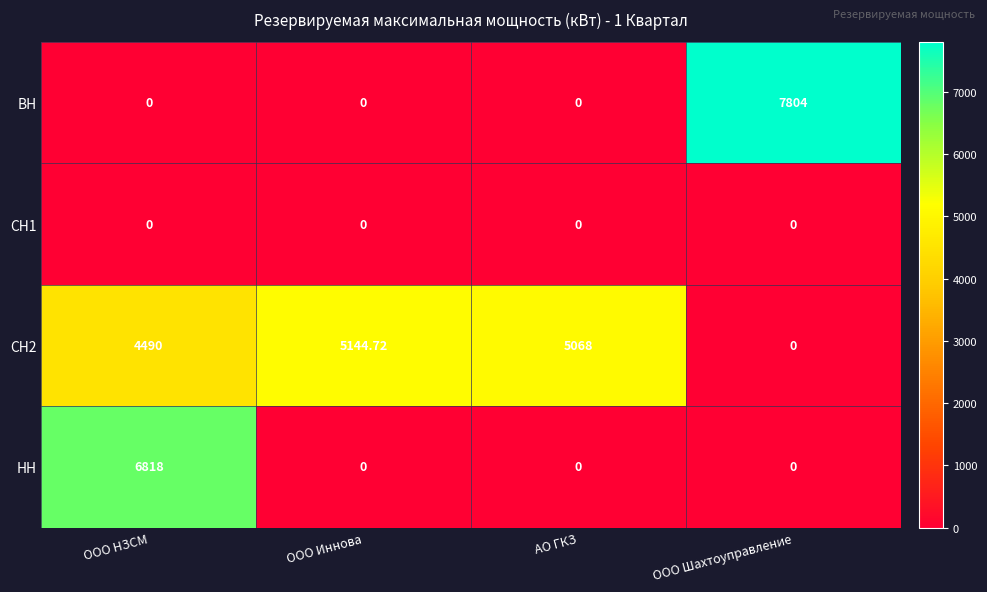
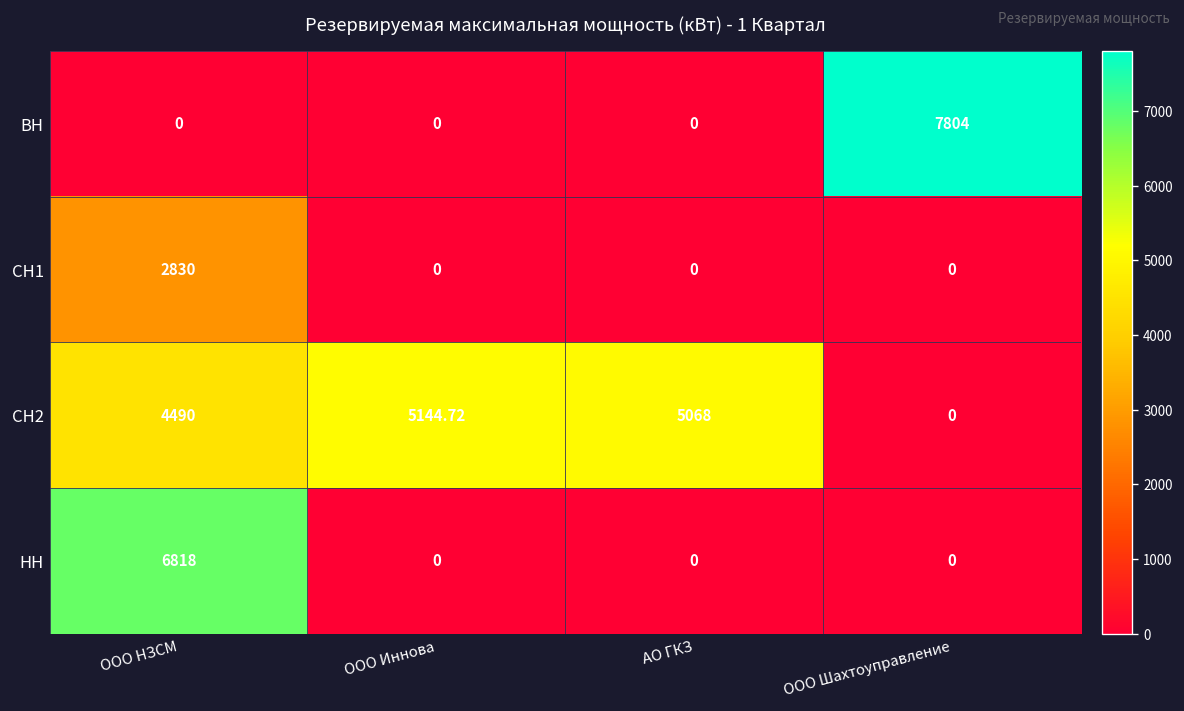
  {
    "ВН": {
      "ООО НЗСМ": 0,
      "ООО Иннова": 0,
      "АО ГКЗ": 0,
      "ООО Шахтоуправление": 7804
    },
    "СН1": {
-     "ООО НЗСМ": 0,
+     "ООО НЗСМ": 2830,
      "ООО Иннова": 0,
      "АО ГКЗ": 0,
      "ООО Шахтоуправление": 0
    },
    "СН2": {
      "ООО НЗСМ": 4490,
      "ООО Иннова": 5144.72,
      "АО ГКЗ": 5068,
      "ООО Шахтоуправление": 0
    },
    "НН": {
      "ООО НЗСМ": 6818,
      "ООО Иннова": 0,
      "АО ГКЗ": 0,
      "ООО Шахтоуправление": 0
    }
  }
